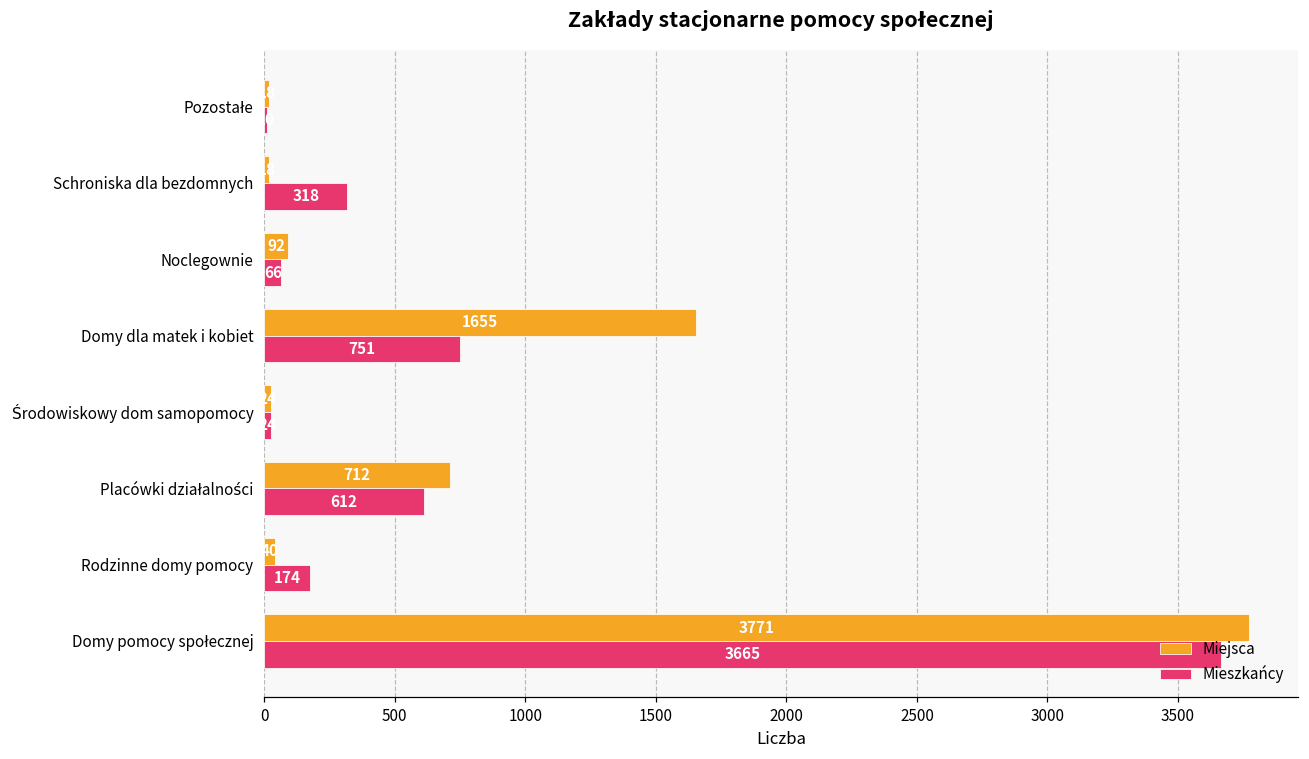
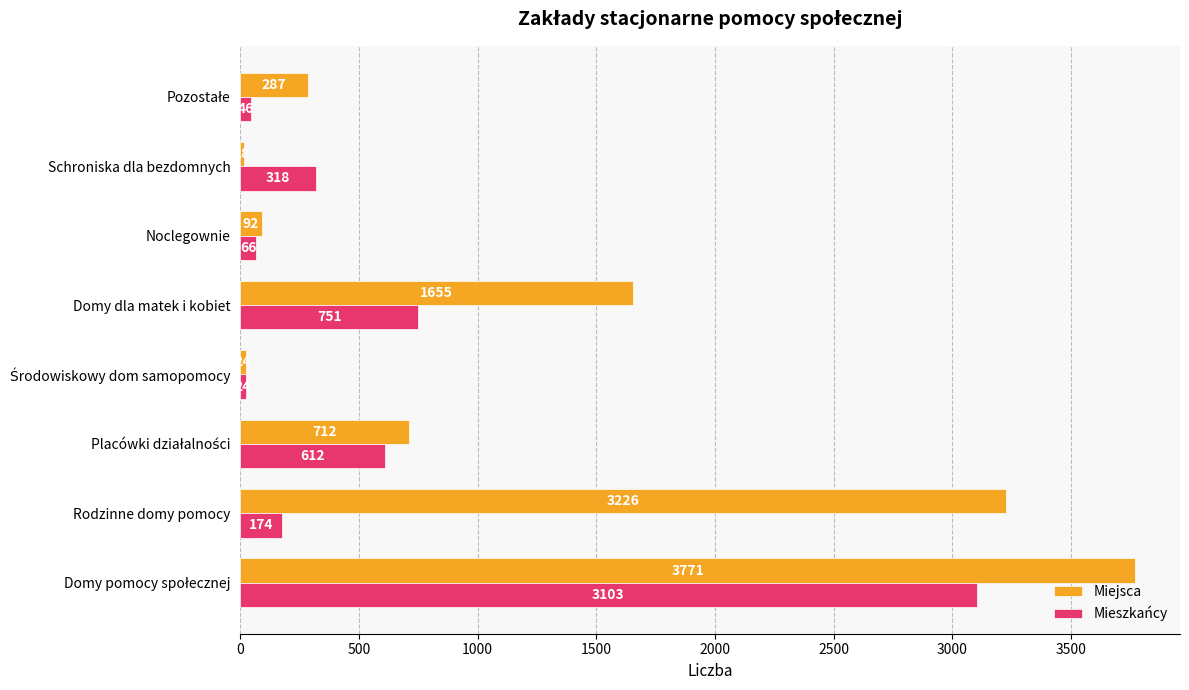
  {
    "Miejsca": {
-     "Pozostałe": 20,
+     "Pozostałe": 290,
      "Schroniska dla bezdomnych": 20,
      "Środowiskowy dom samopomocy": 20,
-     "Rodzinne domy pomocy": 40
+     "Rodzinne domy pomocy": 3230
    },
    "Mieszkańcy": {
-     "Pozostałe": 10,
+     "Pozostałe": 50,
      "Schroniska dla bezdomnych": 318,
      "Noclegownie": 66,
      "Domy dla matek i kobiet": 751,
      "Placówki działalności": 612,
      "Rodzinne domy pomocy": 174,
-     "Domy pomocy społecznej": 3665
+     "Domy pomocy społecznej": 3103
    }
  }
